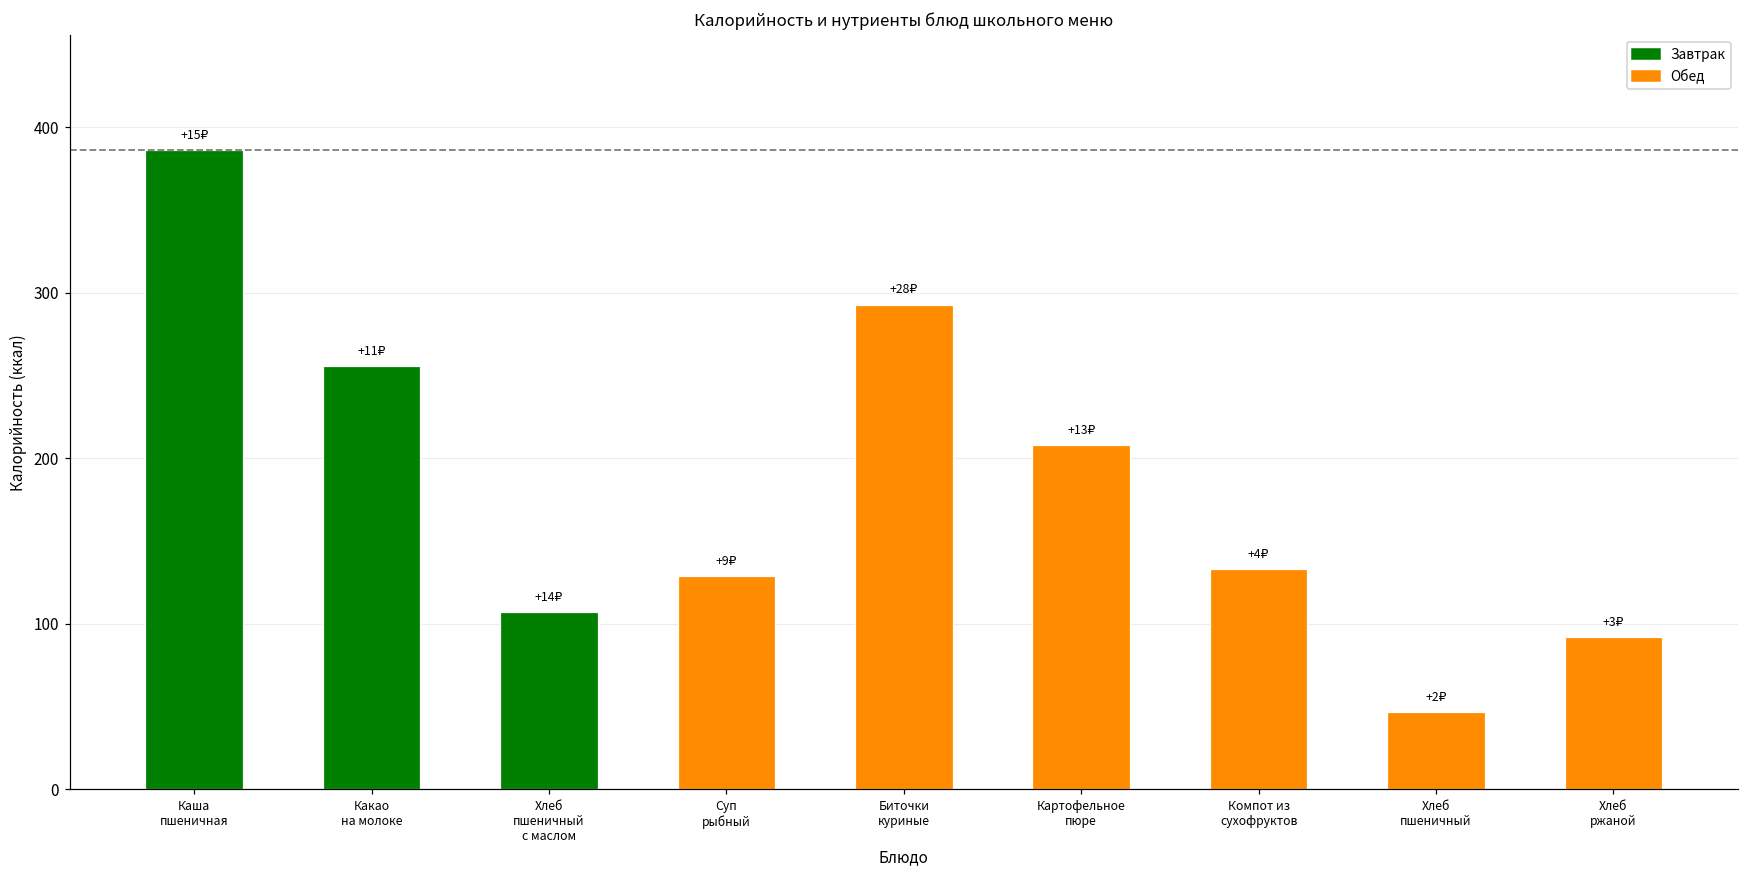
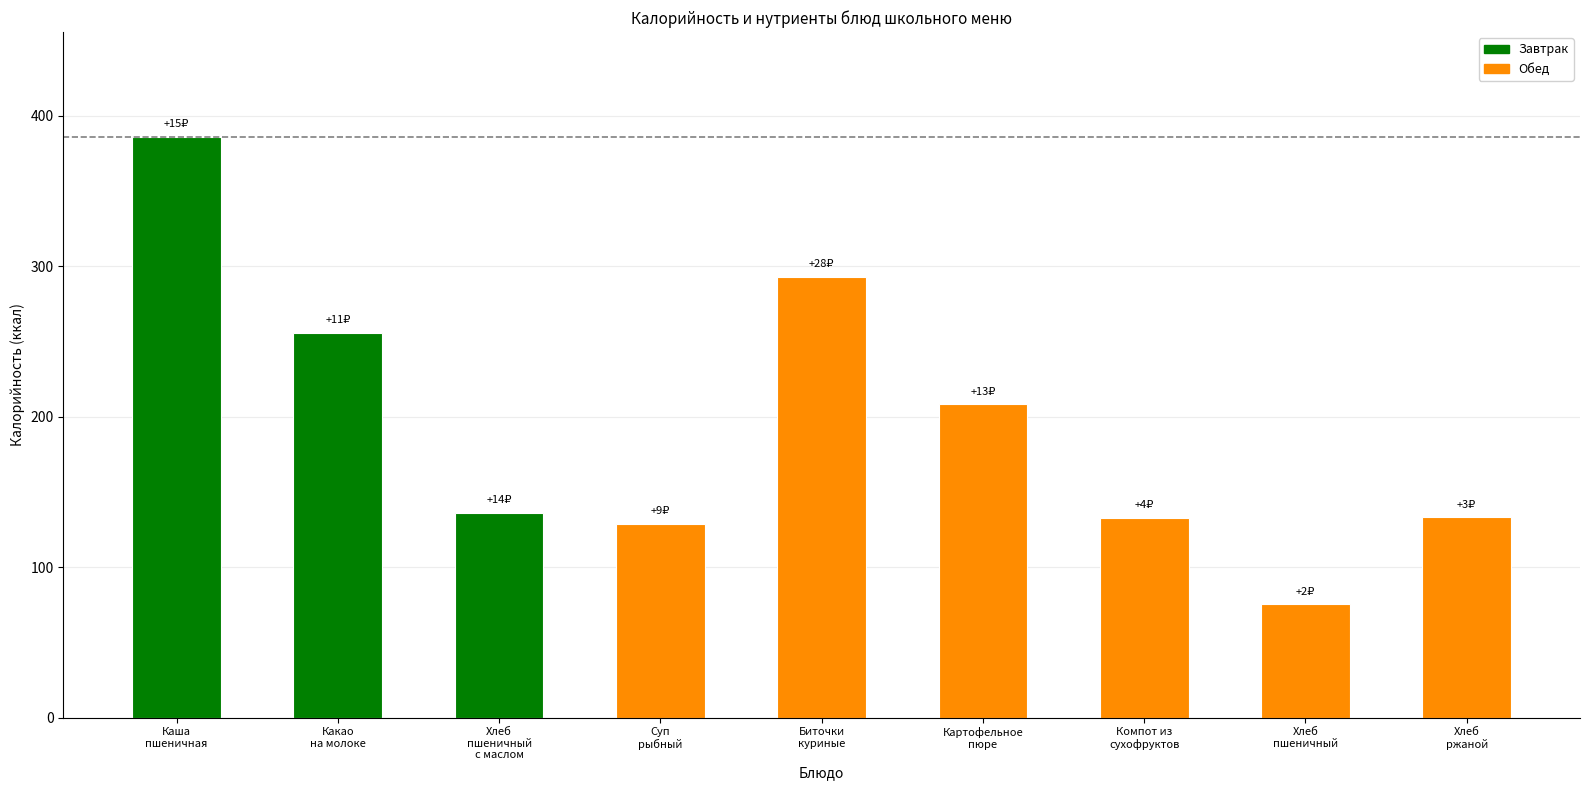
  {
-   "Хлеб пшеничный с маслом": 107,
-   "Хлеб пшеничный": 47,
-   "Хлеб ржаной": 92
+   "Хлеб пшеничный с маслом": 136,
+   "Хлеб пшеничный": 75,
+   "Хлеб ржаной": 133
  }
